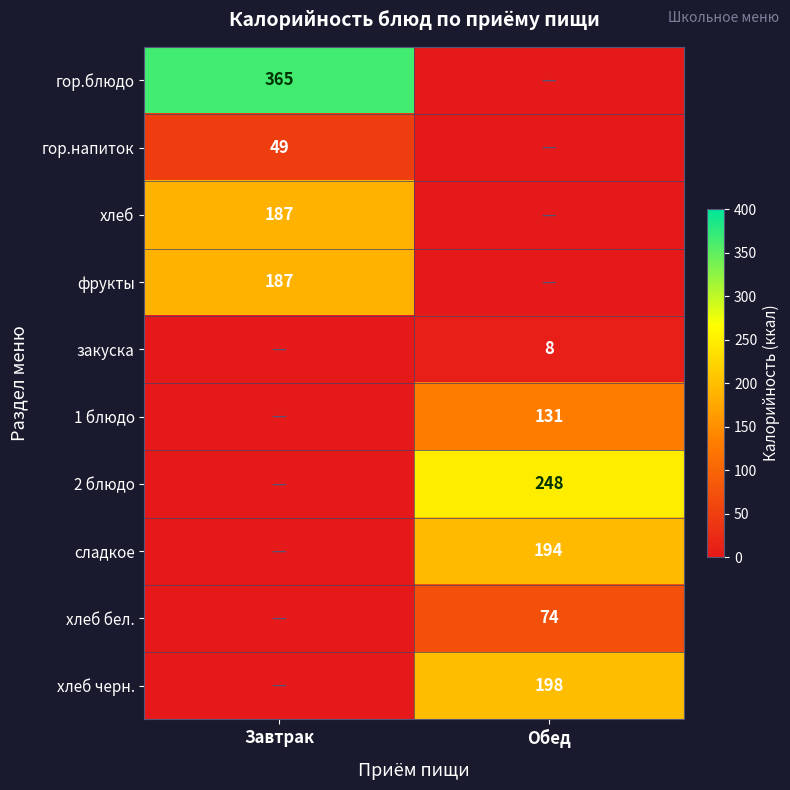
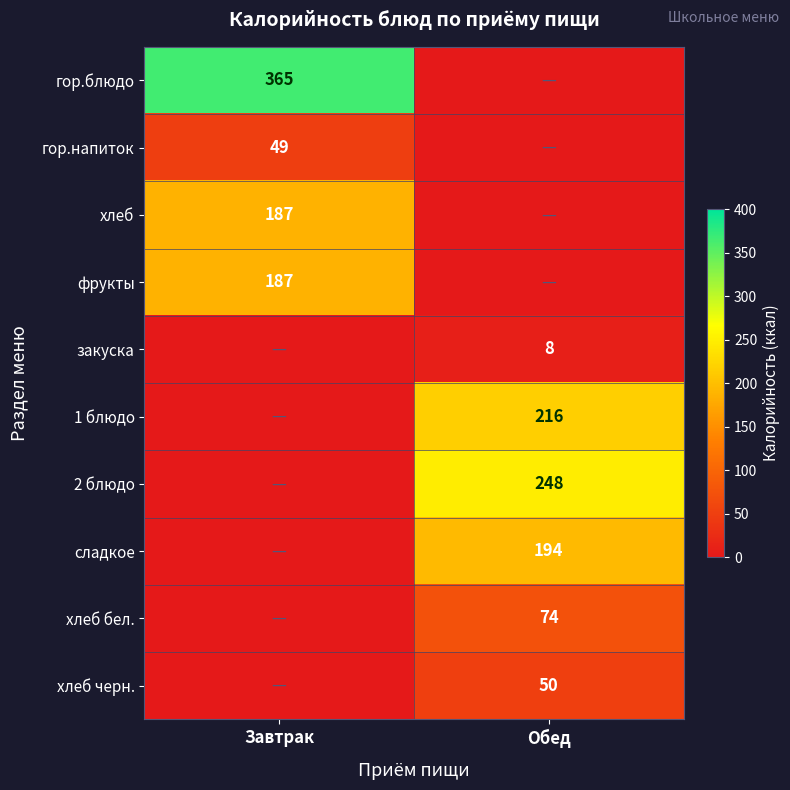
  {
    "гор.блюдо": {
      "Завтрак": 365
    },
    "гор.напиток": {
      "Завтрак": 49
    },
    "хлеб": {
      "Завтрак": 187
    },
    "фрукты": {
      "Завтрак": 187
    },
    "закуска": {
      "Обед": 8
    },
    "1 блюдо": {
-     "Обед": 131
+     "Обед": 216
    },
    "2 блюдо": {
      "Обед": 248
    },
    "сладкое": {
      "Обед": 194
    },
    "хлеб бел.": {
      "Обед": 74
    },
    "хлеб черн.": {
-     "Обед": 198
+     "Обед": 50
    }
  }
